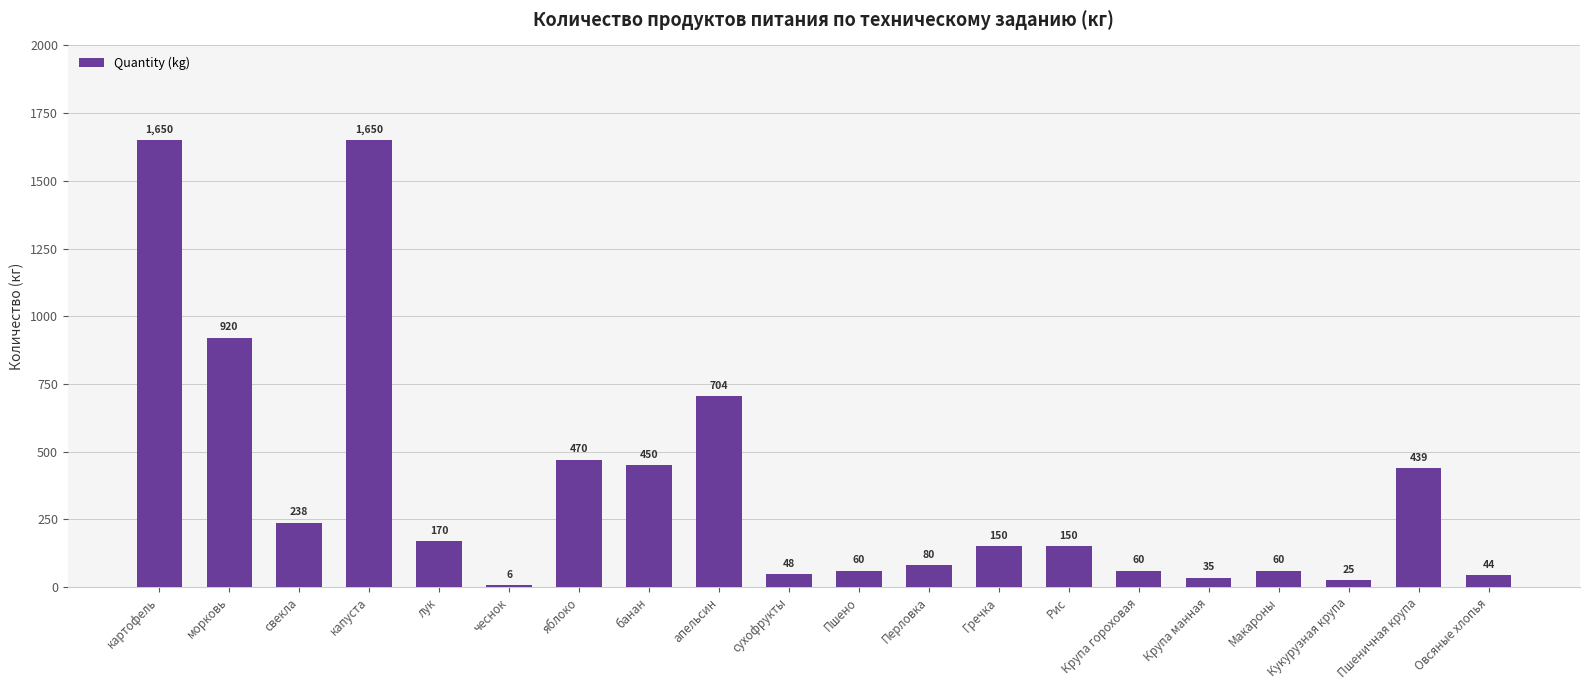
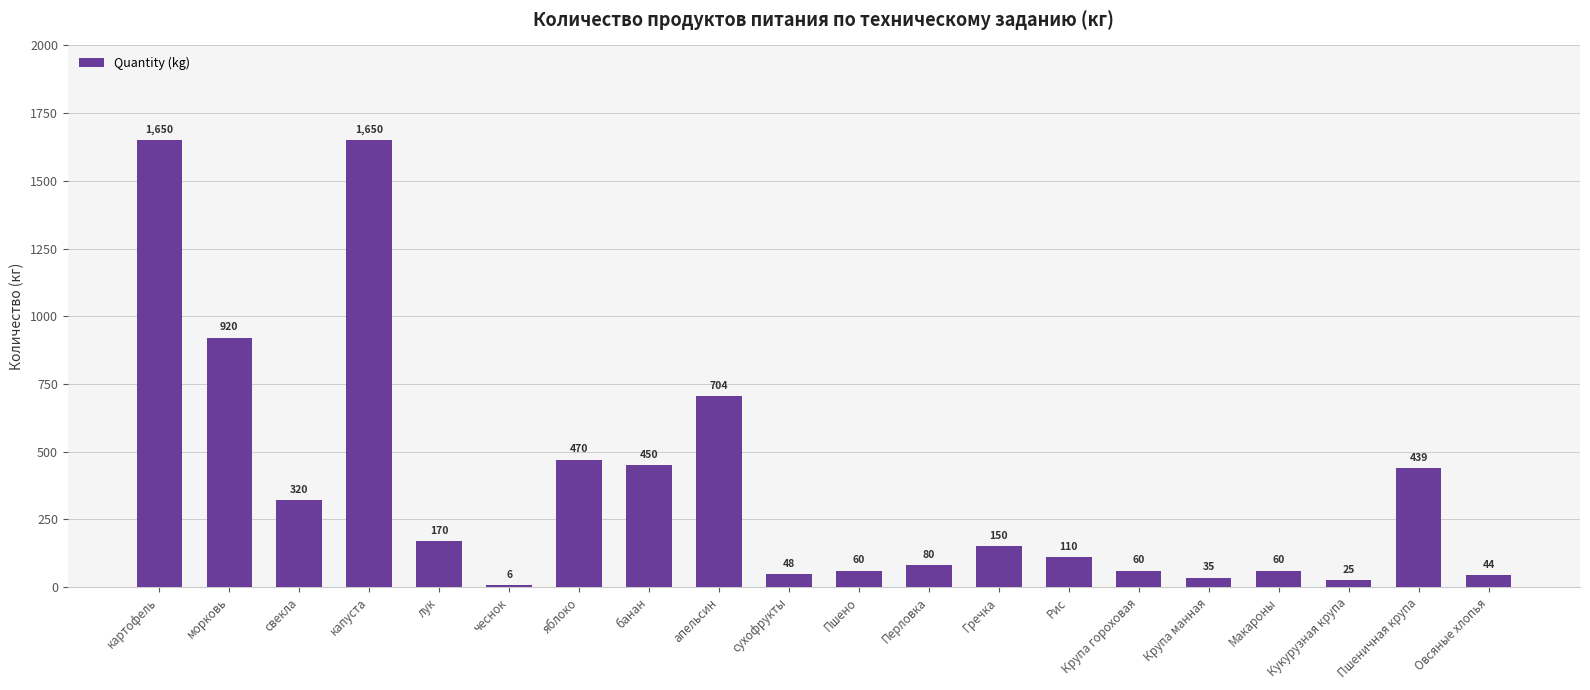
  {
    "картофель": "1,650",
    "морковь": "920",
-   "свекла": "238",
+   "свекла": "320",
    "капуста": "1,650",
    "лук": "170",
    "чеснок": "6",
    "яблоко": "470",
    "банан": "450",
    "апельсин": "704",
    "сухофрукты": "48",
    "Пшено": "60",
    "Перловка": "80",
    "Гречка": "150",
-   "Рис": "150",
+   "Рис": "110",
    "Крупа гороховая": "60",
    "Крупа манная": "35",
    "Макароны": "60",
    "Кукурузная крупа": "25",
    "Пшеничная крупа": "439",
    "Овсяные хлопья": "44"
  }
